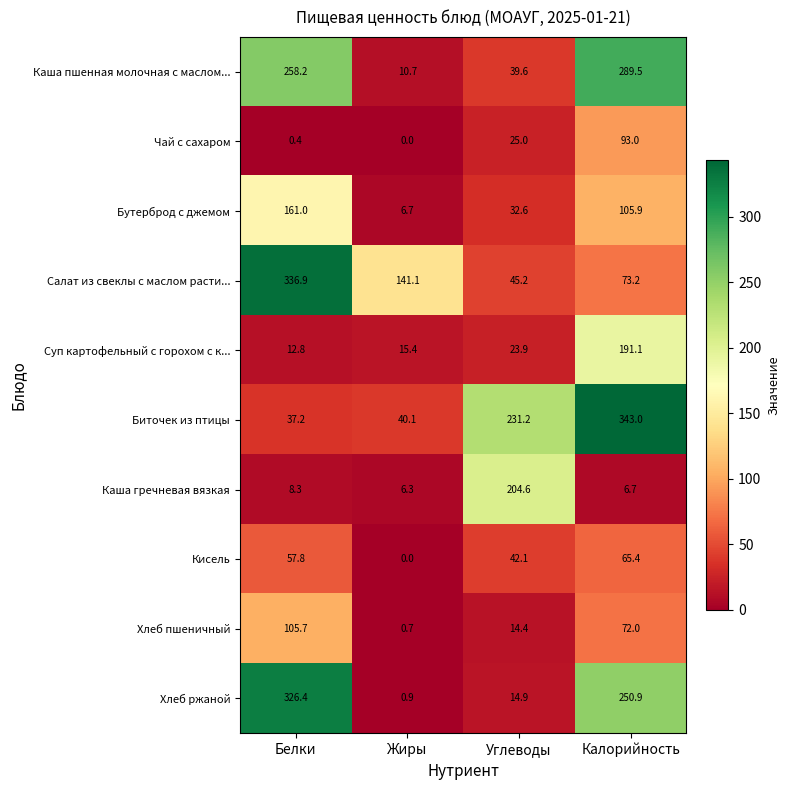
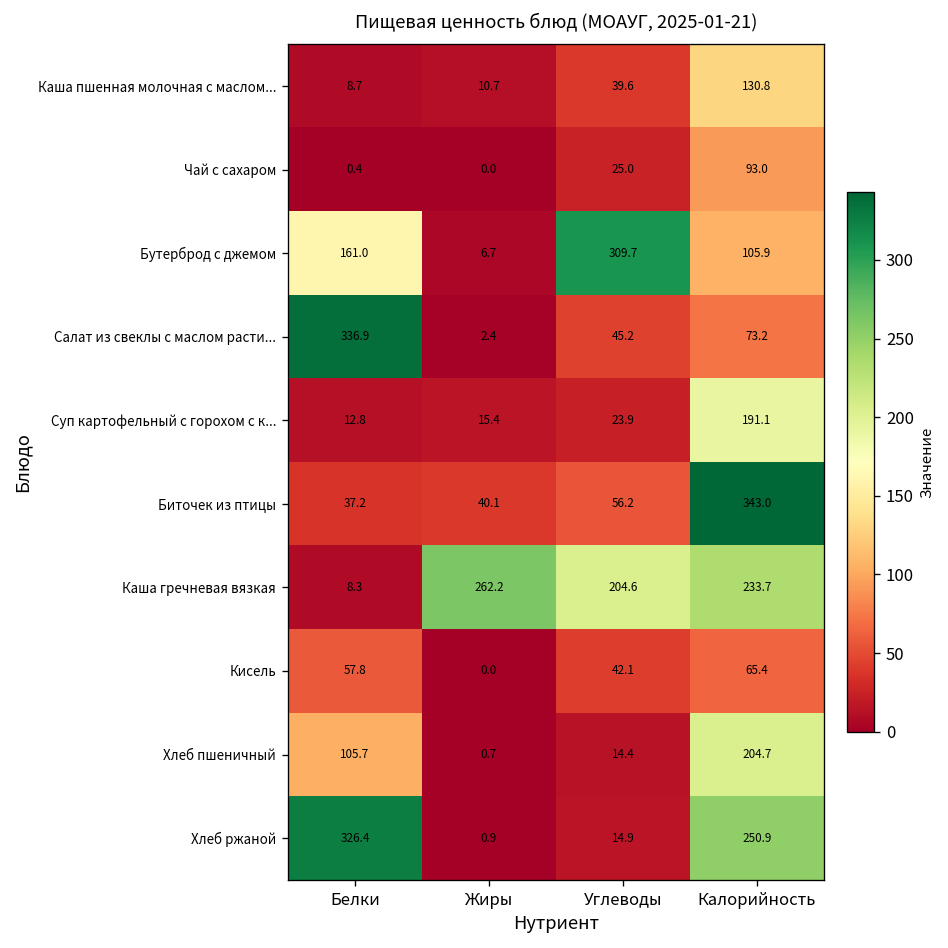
  {
    "Каша пшенная молочная с маслом...": {
-     "Белки": 258.2,
+     "Белки": 8.7,
      "Жиры": 10.7,
      "Углеводы": 39.6,
-     "Калорийность": 289.5
+     "Калорийность": 130.8
    },
    "Чай с сахаром": {
      "Белки": 0.4,
      "Жиры": 0.0,
      "Углеводы": 25.0,
      "Калорийность": 93.0
    },
    "Бутерброд с джемом": {
      "Белки": 161.0,
      "Жиры": 6.7,
-     "Углеводы": 32.6,
+     "Углеводы": 309.7,
      "Калорийность": 105.9
    },
    "Салат из свеклы с маслом расти...": {
      "Белки": 336.9,
-     "Жиры": 141.1,
+     "Жиры": 2.4,
      "Углеводы": 45.2,
      "Калорийность": 73.2
    },
    "Суп картофельный с горохом с к...": {
      "Белки": 12.8,
      "Жиры": 15.4,
      "Углеводы": 23.9,
      "Калорийность": 191.1
    },
    "Биточек из птицы": {
      "Белки": 37.2,
      "Жиры": 40.1,
-     "Углеводы": 231.2,
+     "Углеводы": 56.2,
      "Калорийность": 343.0
    },
    "Каша гречневая вязкая": {
      "Белки": 8.3,
-     "Жиры": 6.3,
+     "Жиры": 262.2,
      "Углеводы": 204.6,
-     "Калорийность": 6.7
+     "Калорийность": 233.7
    },
    "Кисель": {
      "Белки": 57.8,
      "Жиры": 0.0,
      "Углеводы": 42.1,
      "Калорийность": 65.4
    },
    "Хлеб пшеничный": {
      "Белки": 105.7,
      "Жиры": 0.7,
      "Углеводы": 14.4,
-     "Калорийность": 72.0
+     "Калорийность": 204.7
    },
    "Хлеб ржаной": {
      "Белки": 326.4,
      "Жиры": 0.9,
      "Углеводы": 14.9,
      "Калорийность": 250.9
    }
  }
